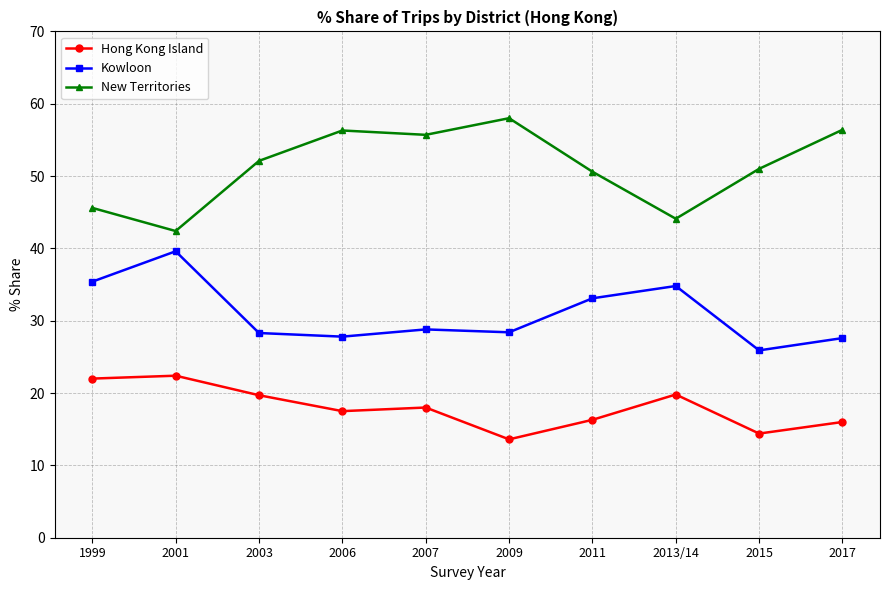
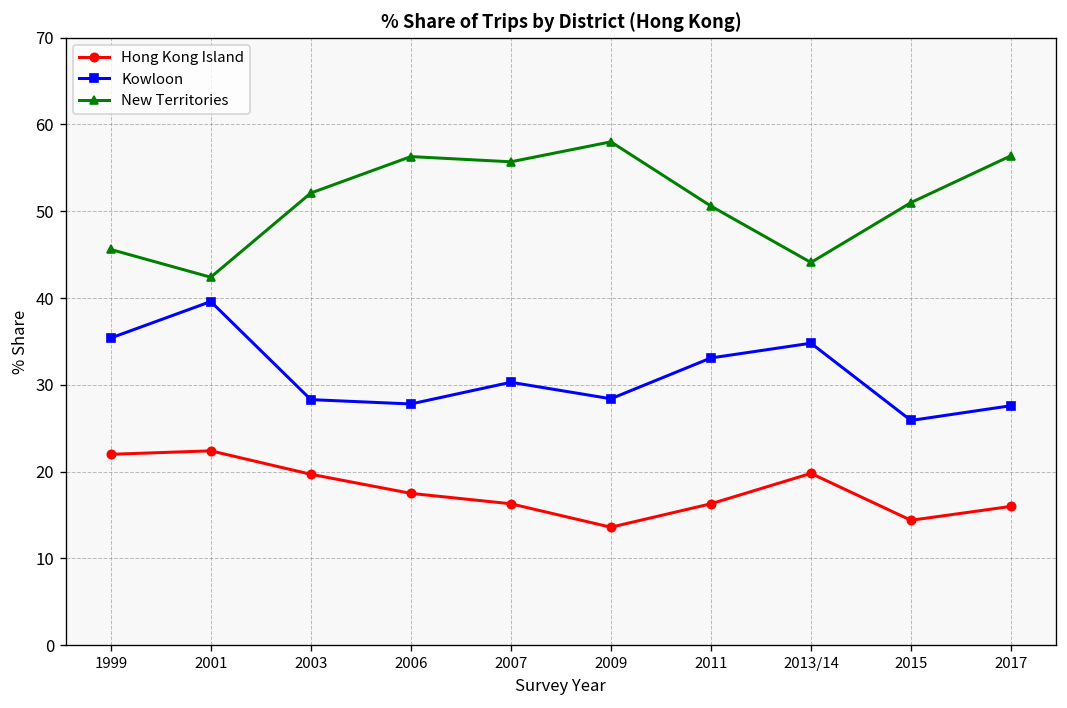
  {
    "Hong Kong Island": {
      "1999": 22,
      "2001": 22,
      "2003": 20,
      "2006": 18,
-     "2007": 18,
+     "2007": 16,
      "2009": 14,
      "2011": 16,
      "2013/14": 20,
      "2015": 14,
      "2017": 16
    },
    "Kowloon": {
      "1999": 35,
      "2001": 40,
      "2003": 28,
      "2006": 28,
-     "2007": 29,
+     "2007": 30,
      "2009": 28,
      "2011": 33,
      "2013/14": 35,
      "2015": 26,
      "2017": 28
    },
    "New Territories": {
      "1999": 46,
      "2001": 42,
      "2003": 52,
      "2006": 56,
      "2007": 56,
      "2009": 58,
      "2011": 51,
      "2013/14": 44,
      "2015": 51,
      "2017": 56
    }
  }
